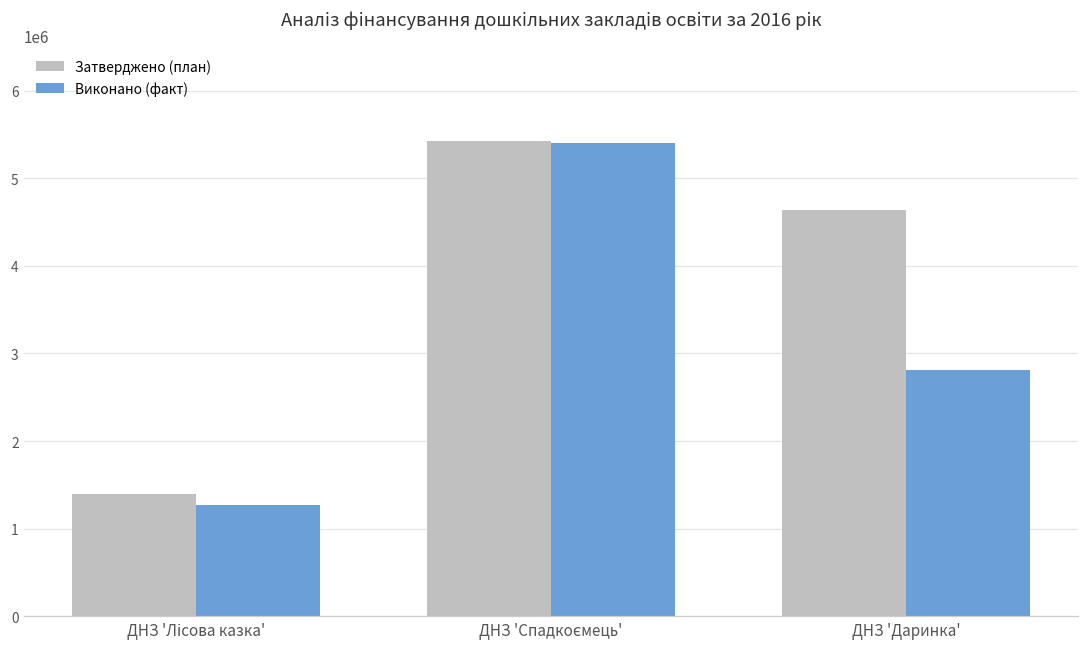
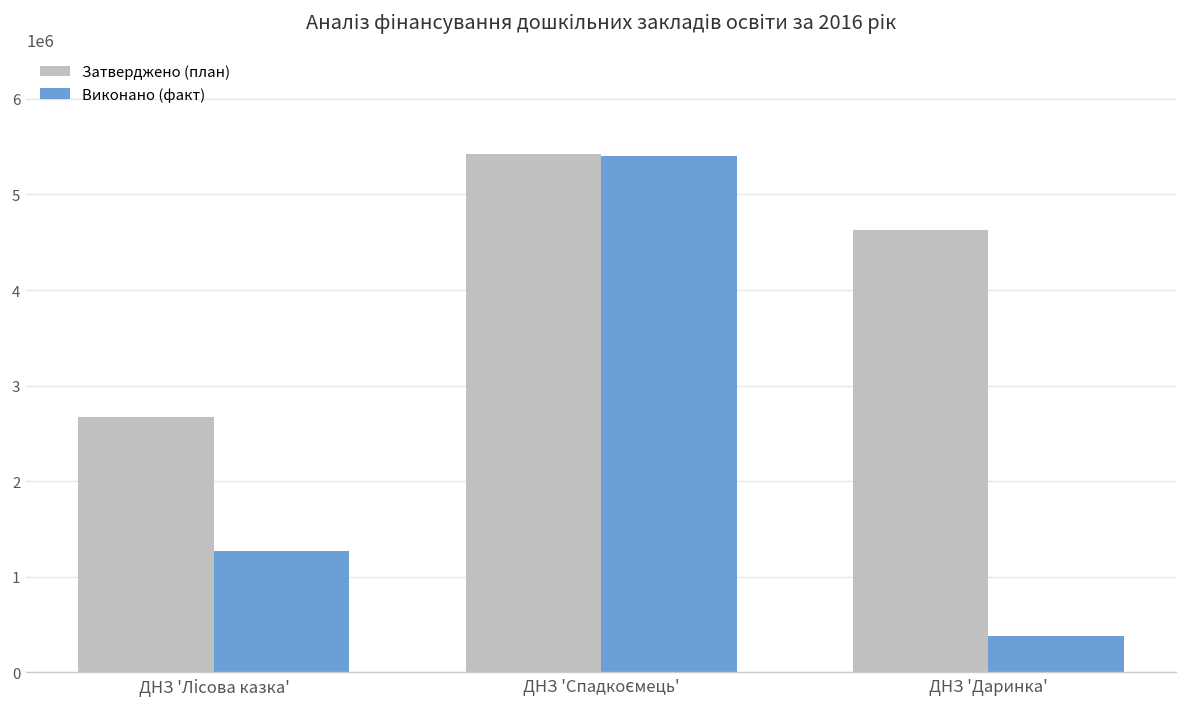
  {
    "Затверджено (план)": {
-     "ДНЗ 'Лісова казка'": 1400000,
+     "ДНЗ 'Лісова казка'": 2700000,
      "ДНЗ 'Спадкоємець'": 5400000,
      "ДНЗ 'Даринка'": 4600000
    },
    "Виконано (факт)": {
      "ДНЗ 'Лісова казка'": 1300000,
      "ДНЗ 'Спадкоємець'": 5400000,
-     "ДНЗ 'Даринка'": 2800000
+     "ДНЗ 'Даринка'": 400000
    }
  }
